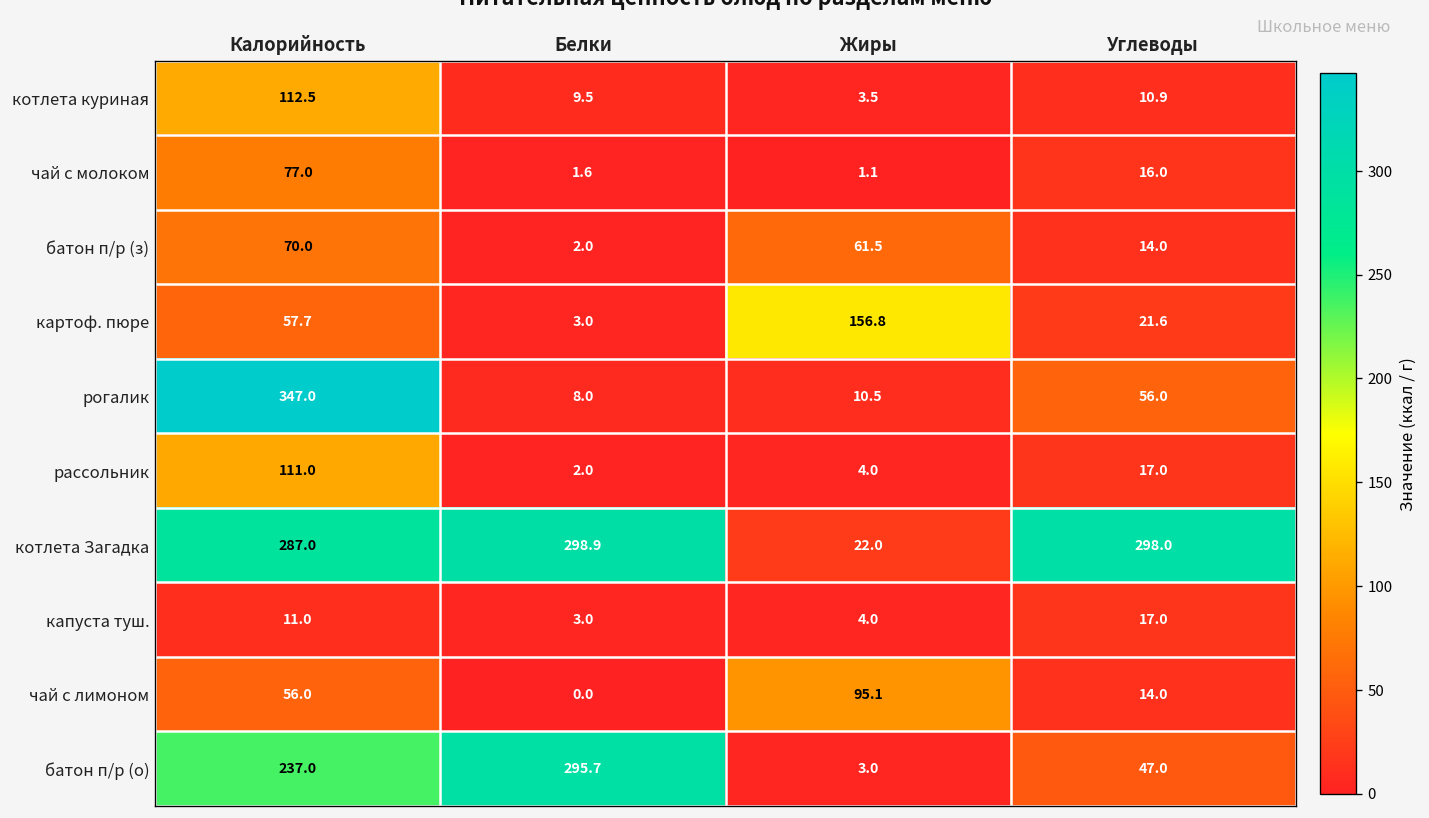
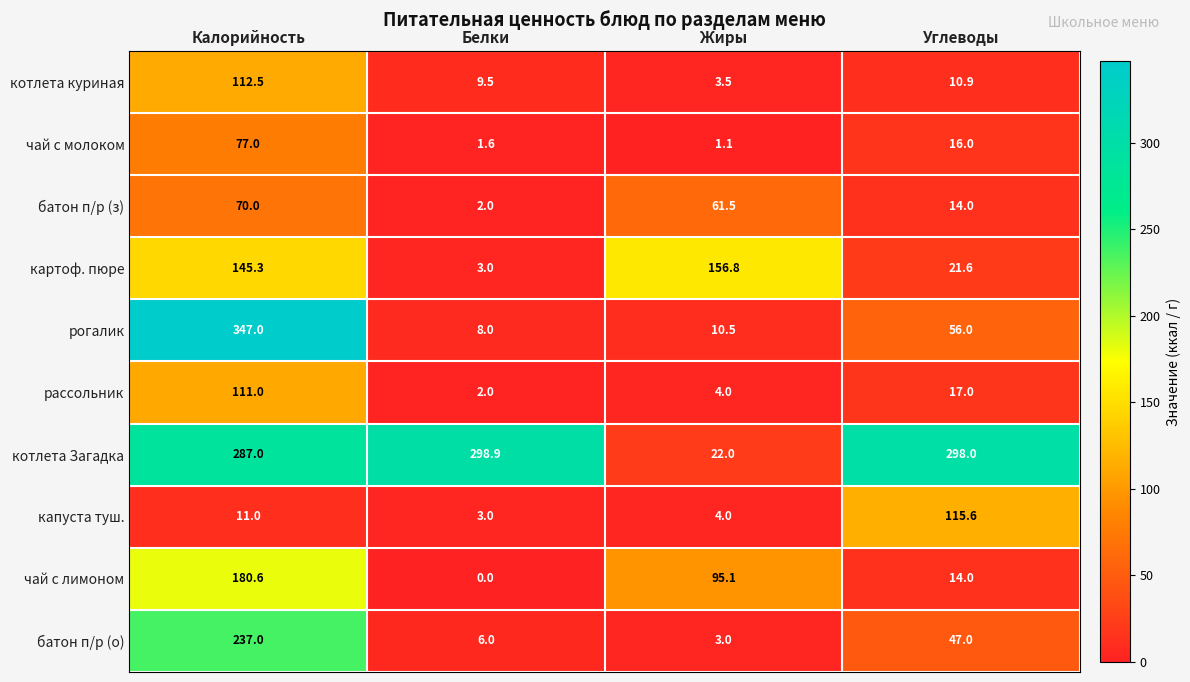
  {
    "котлета куриная": {
      "Калорийность": 112.5,
      "Белки": 9.5,
      "Жиры": 3.5,
      "Углеводы": 10.9
    },
    "чай с молоком": {
      "Калорийность": 77.0,
      "Белки": 1.6,
      "Жиры": 1.1,
      "Углеводы": 16.0
    },
    "батон п/р (з)": {
      "Калорийность": 70.0,
      "Белки": 2.0,
      "Жиры": 61.5,
      "Углеводы": 14.0
    },
    "картоф. пюре": {
-     "Калорийность": 57.7,
+     "Калорийность": 145.3,
      "Белки": 3.0,
      "Жиры": 156.8,
      "Углеводы": 21.6
    },
    "рогалик": {
      "Калорийность": 347.0,
      "Белки": 8.0,
      "Жиры": 10.5,
      "Углеводы": 56.0
    },
    "рассольник": {
      "Калорийность": 111.0,
      "Белки": 2.0,
      "Жиры": 4.0,
      "Углеводы": 17.0
    },
    "котлета Загадка": {
      "Калорийность": 287.0,
      "Белки": 298.9,
      "Жиры": 22.0,
      "Углеводы": 298.0
    },
    "капуста туш.": {
      "Калорийность": 11.0,
      "Белки": 3.0,
      "Жиры": 4.0,
-     "Углеводы": 17.0
+     "Углеводы": 115.6
    },
    "чай с лимоном": {
-     "Калорийность": 56.0,
+     "Калорийность": 180.6,
      "Белки": 0.0,
      "Жиры": 95.1,
      "Углеводы": 14.0
    },
    "батон п/р (о)": {
      "Калорийность": 237.0,
-     "Белки": 295.7,
+     "Белки": 6.0,
      "Жиры": 3.0,
      "Углеводы": 47.0
    }
  }
